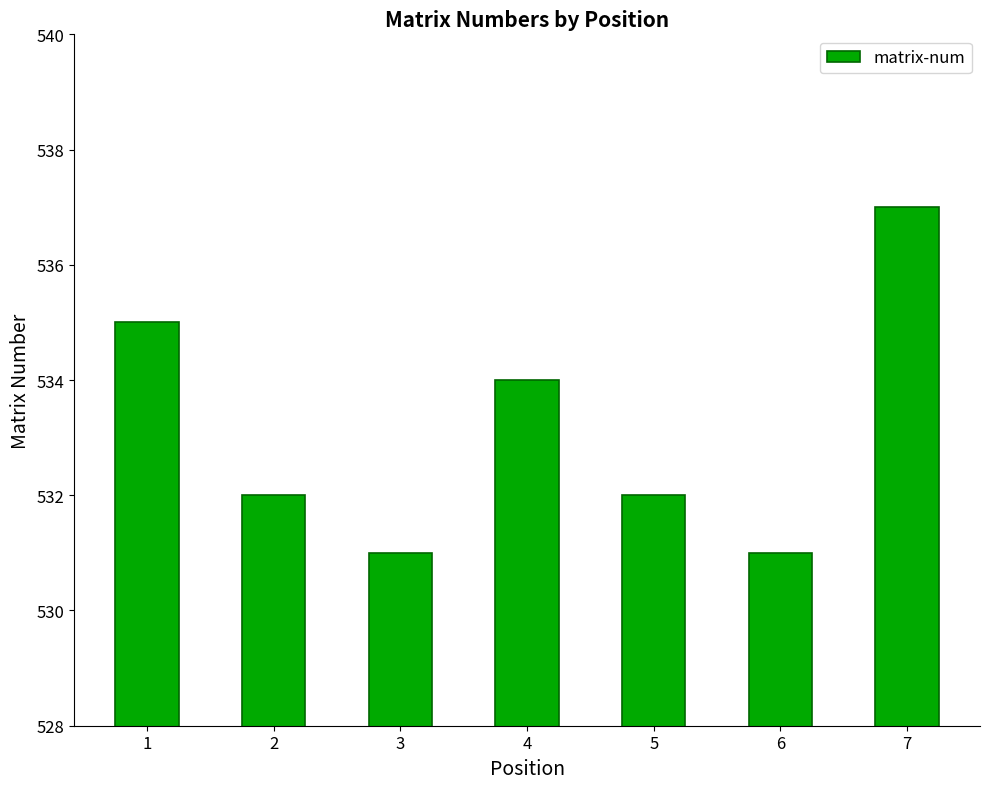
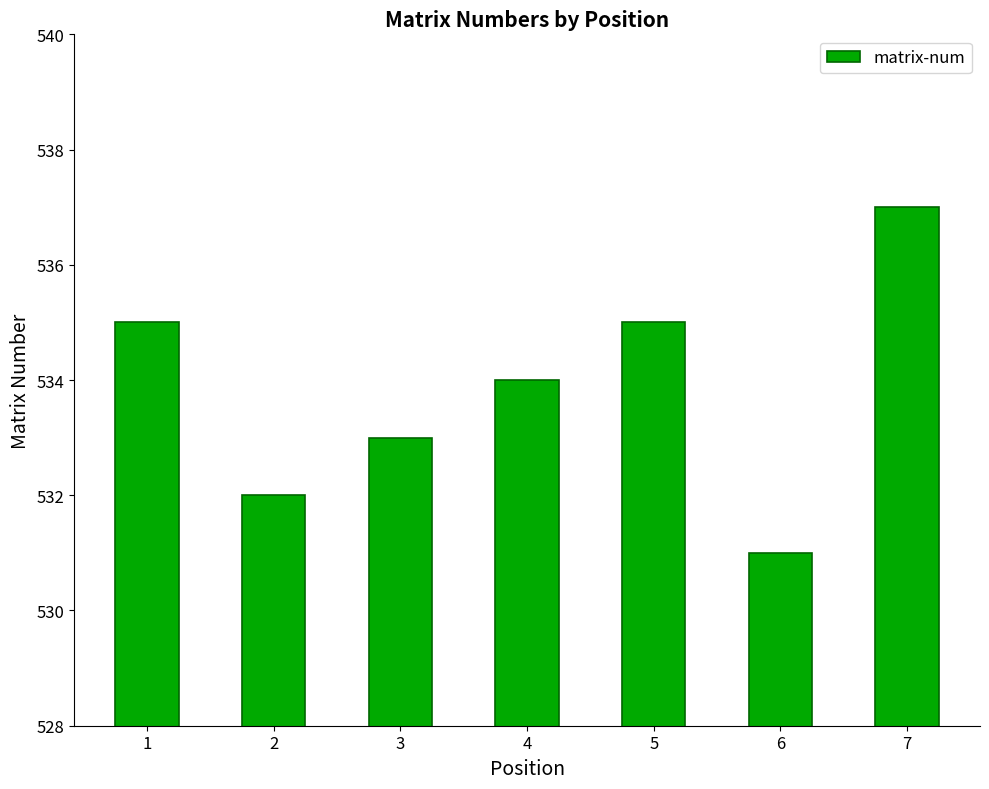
  {
    "1": 535,
    "2": 532,
-   "3": 531,
+   "3": 533,
    "4": 534,
-   "5": 532,
+   "5": 535,
    "6": 531,
    "7": 537
  }
